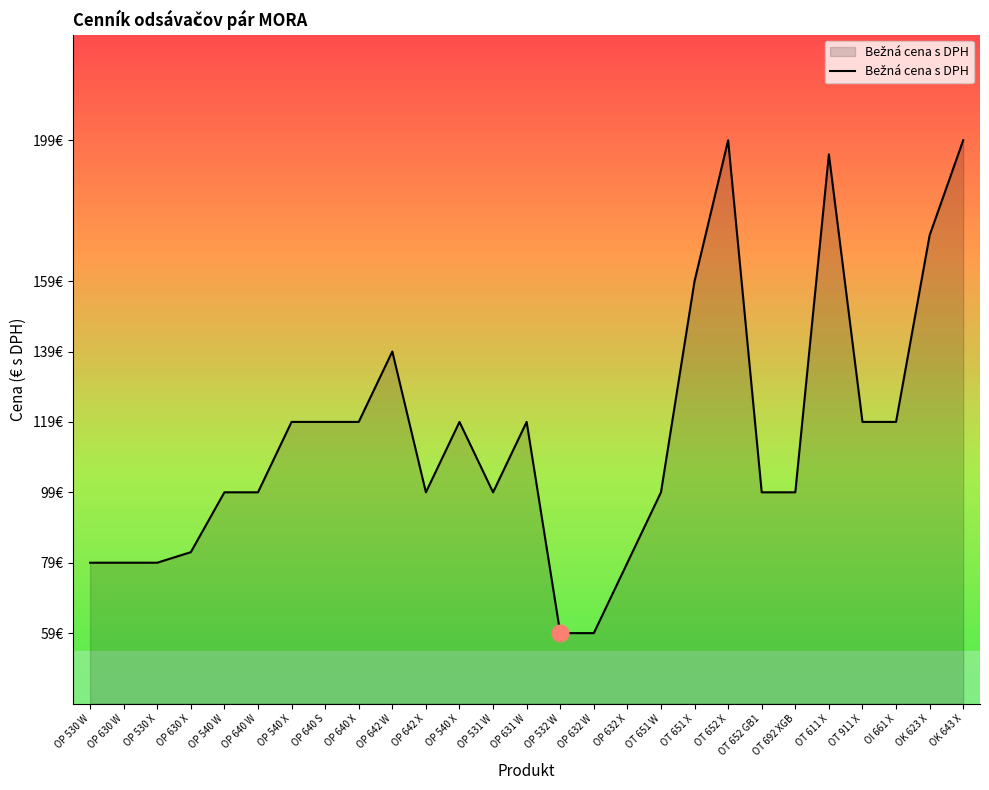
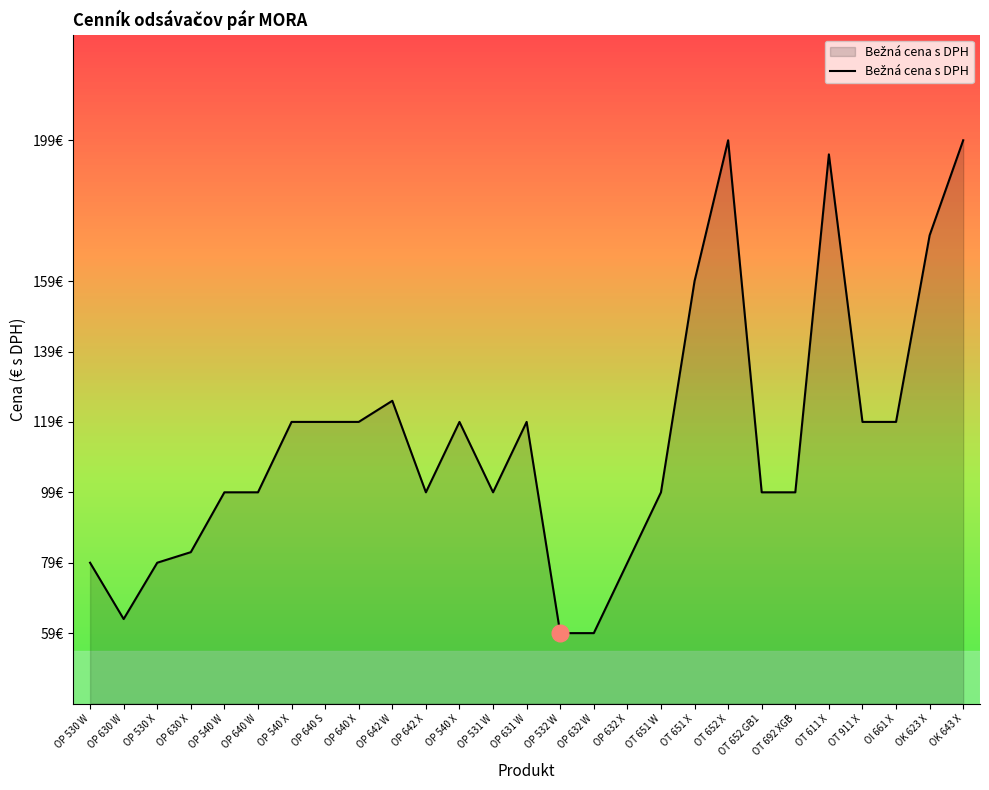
  {
    "Bežná cena s DPH": {
      "OP 530 W": "79€",
-     "OP 630 W": "79€",
+     "OP 630 W": "63€",
      "OP 530 X": "79€",
      "OP 630 X": "82€",
      "OP 540 W": "99€",
      "OP 640 W": "99€",
      "OP 640 S": "119€",
      "OP 640 X": "119€",
-     "OP 642 W": "139€",
+     "OP 642 W": "125€",
      "OP 642 X": "99€",
      "OP 531 W": "99€",
      "OP 631 W": "119€",
      "OP 632 W": "59€",
      "OP 632 X": "79€",
      "OT 651 W": "99€",
      "OT 651 X": "159€",
      "OT 652 X": "199€",
      "OT 652 GB1": "99€",
      "OT 692 XGB": "99€",
      "OT 611 X": "195€",
      "OT 911 X": "119€",
      "OI 661 X": "119€",
      "OK 623 X": "172€",
      "OK 643 X": "199€"
    }
  }
